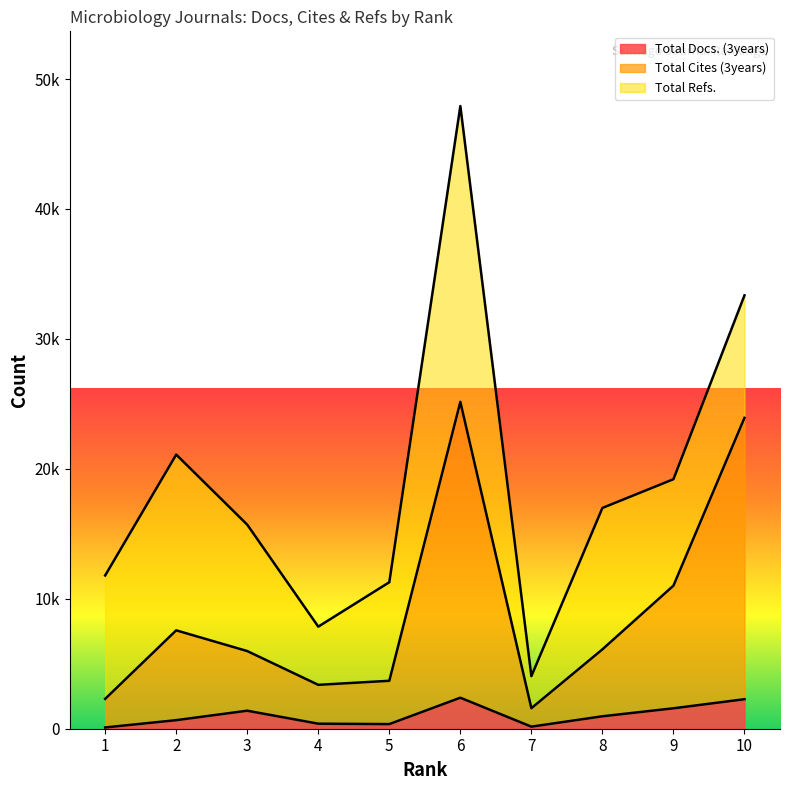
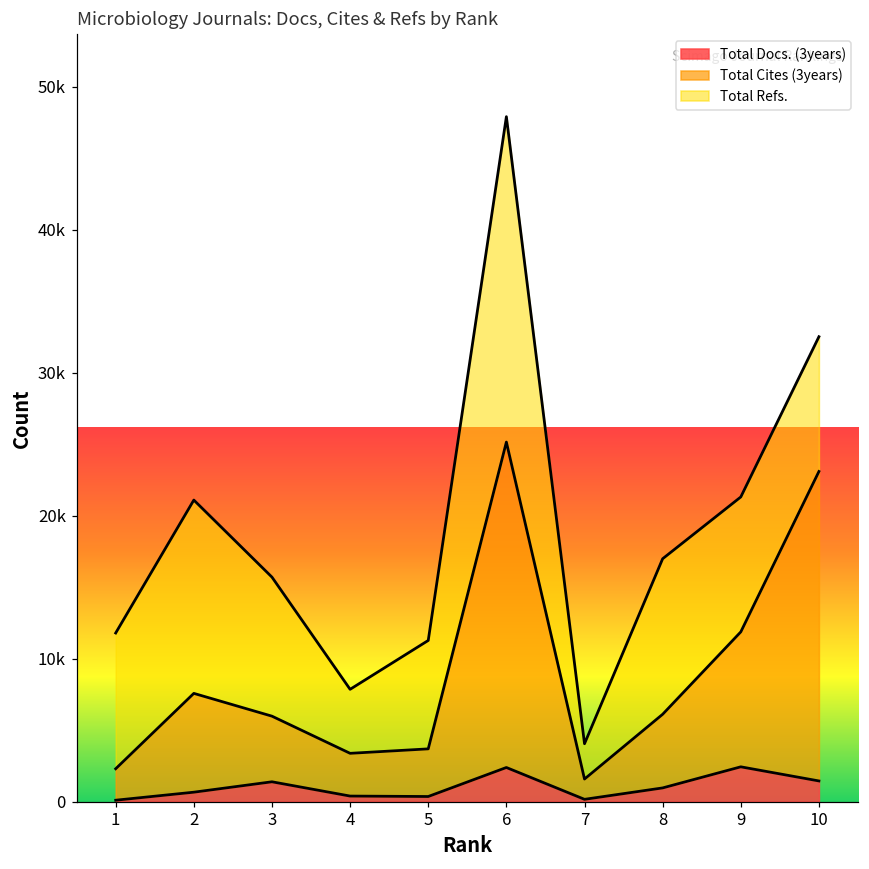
  {
    "Total Docs. (3years)": {
      "1": 100,
      "2": 700,
      "3": 1400,
      "4": 400,
      "5": 400,
      "6": 2400,
      "7": 200,
      "8": 1000,
-     "9": 1600,
-     "10": 2300
+     "9": 2400,
+     "10": 1400
    },
    "Total Cites (3years)": {
      "1": 2200,
      "2": 6900,
      "3": 4600,
      "4": 3000,
      "5": 3300,
      "6": 22800,
      "7": 1400,
      "8": 5200,
      "9": 9400,
      "10": 21700
    },
    "Total Refs.": {
      "1": 9500,
      "2": 13500,
      "3": 9700,
      "4": 4500,
      "5": 7600,
      "6": 22800,
      "7": 2500,
      "8": 10900,
-     "9": 8200,
+     "9": 9400,
      "10": 9400
    }
  }
